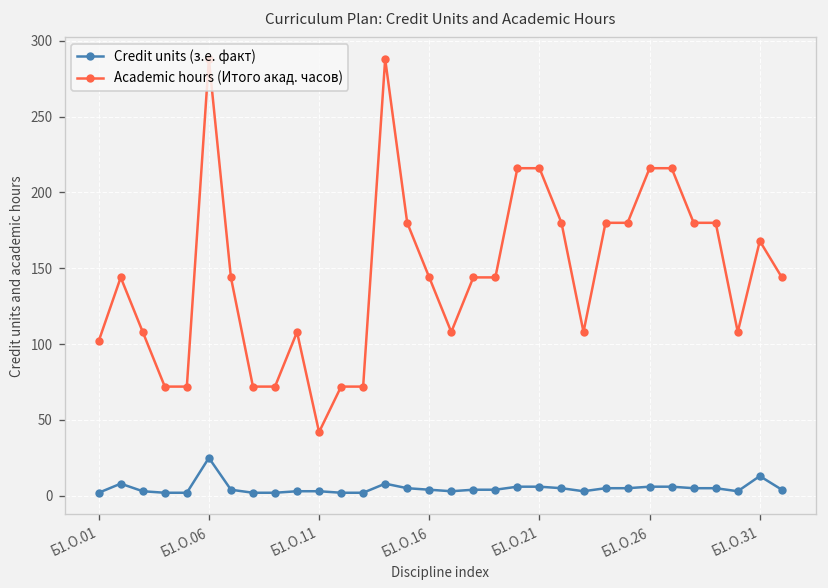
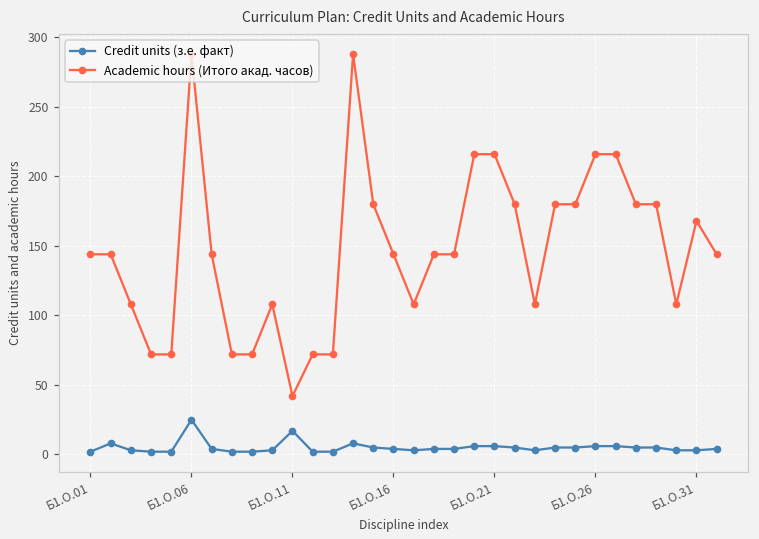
  {
    "Credit units (з.е. факт)": {
      "Б1.О.01": 2,
      "Б1.О.06": 25,
-     "Б1.О.11": 3,
+     "Б1.О.11": 17,
      "Б1.О.16": 4,
      "Б1.О.21": 6,
      "Б1.О.26": 6,
-     "Б1.О.31": 13
+     "Б1.О.31": 3
    },
    "Academic hours (Итого акад. часов)": {
-     "Б1.О.01": 102,
+     "Б1.О.01": 144,
      "Б1.О.11": 42,
      "Б1.О.16": 144,
      "Б1.О.21": 216,
      "Б1.О.26": 216,
      "Б1.О.31": 168
    }
  }
